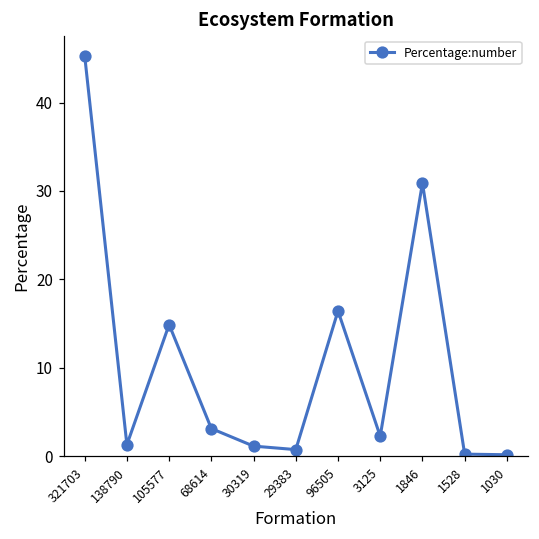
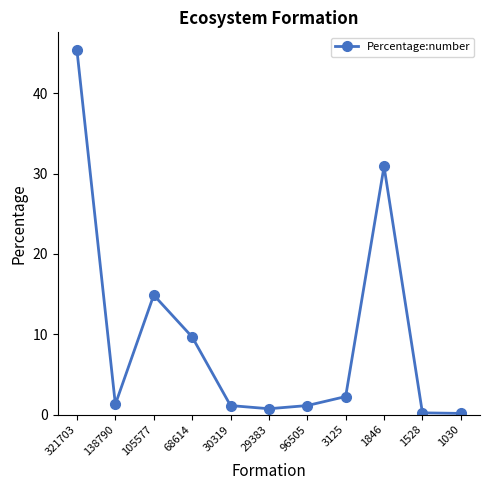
  {
    "321703": 45,
    "138790": 1,
    "105577": 15,
-   "68614": 3,
+   "68614": 10,
    "30319": 1,
    "29383": 1,
-   "96505": 16,
+   "96505": 1,
    "3125": 2,
    "1846": 31,
    "1528": 0,
    "1030": 0
  }
